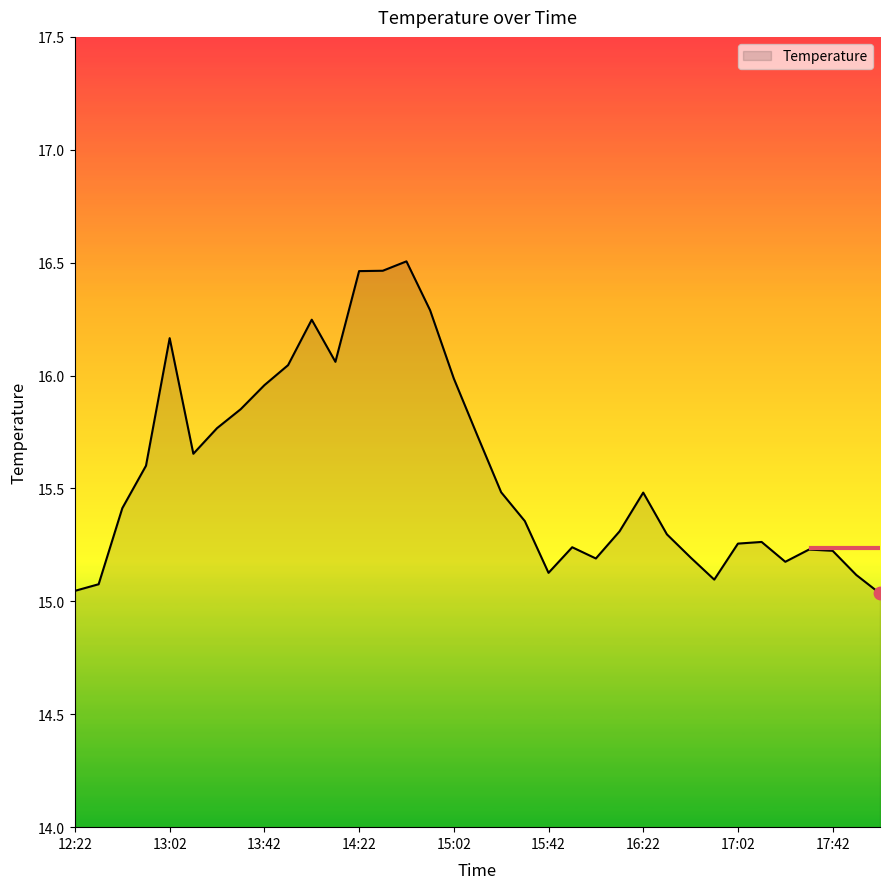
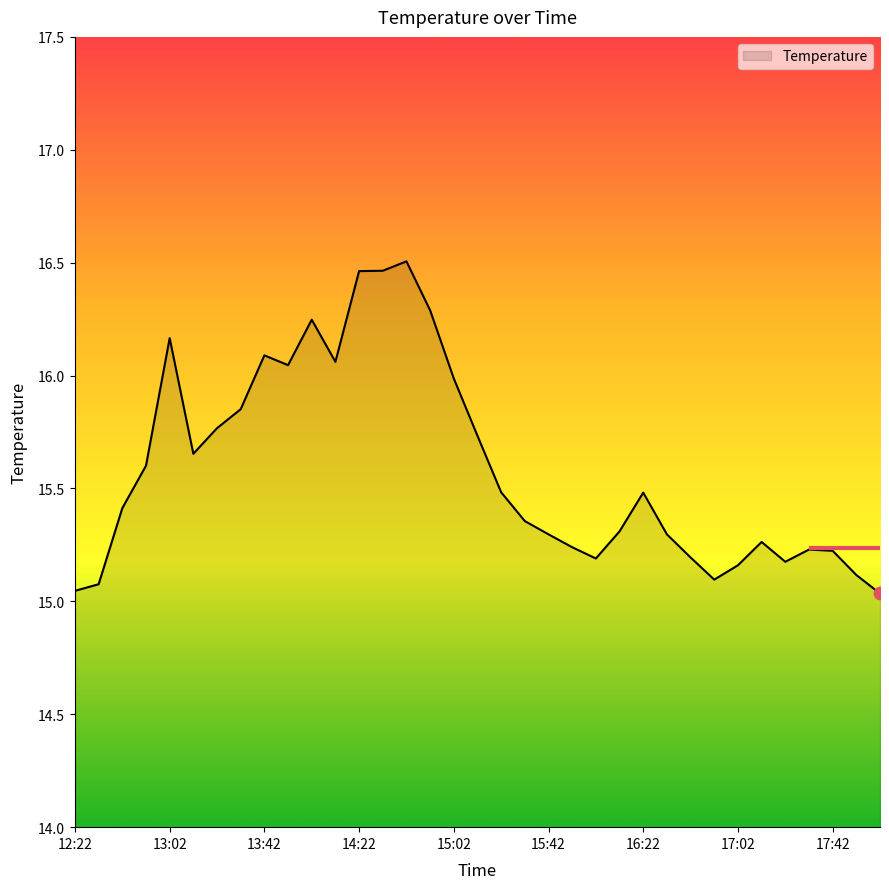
  {
    "Temperature": {
      "12:22": 15.05,
      "13:02": 16.17,
-     "13:42": 15.96,
+     "13:42": 16.09,
      "14:22": 16.46,
      "15:02": 15.99,
-     "15:42": 15.13,
+     "15:42": 15.30,
      "16:22": 15.48,
-     "17:02": 15.26,
+     "17:02": 15.16,
      "17:42": 15.22
    }
  }
